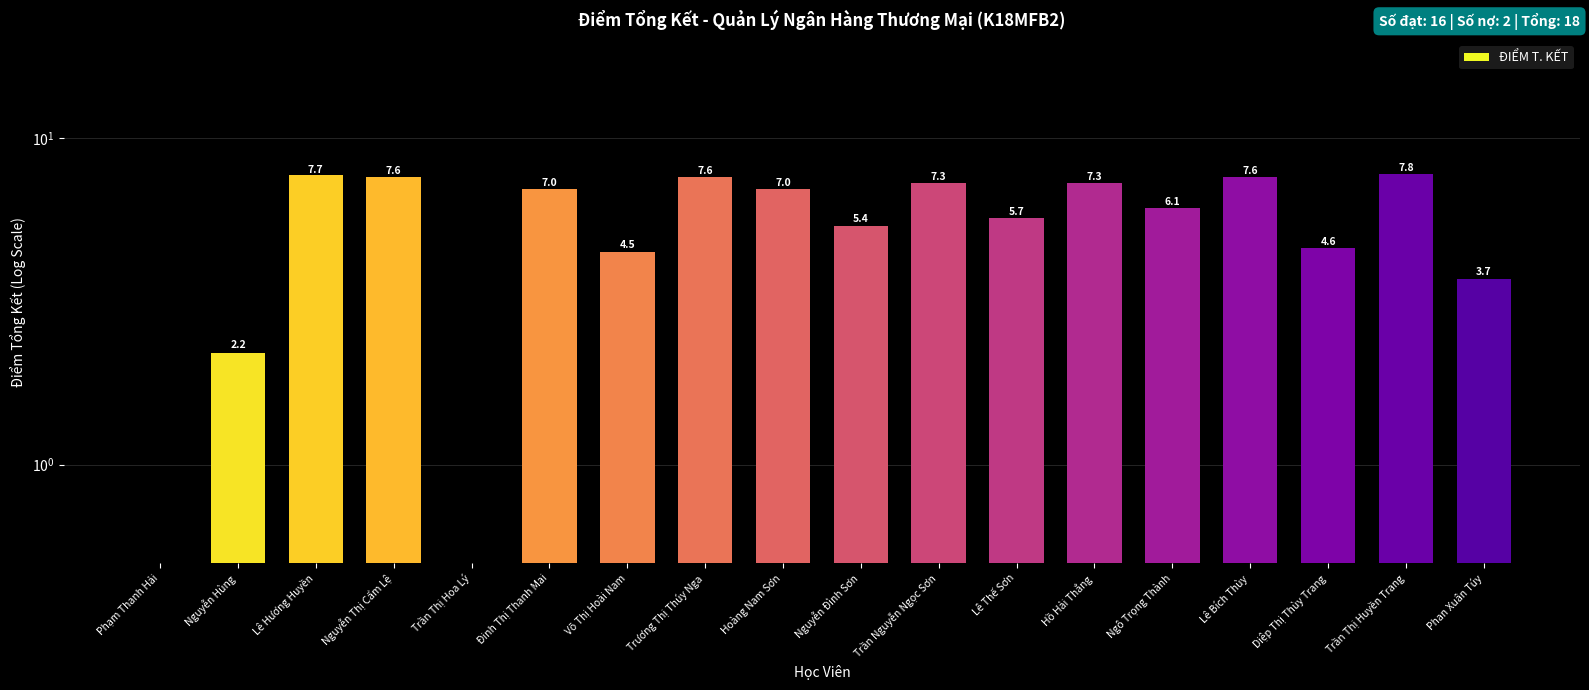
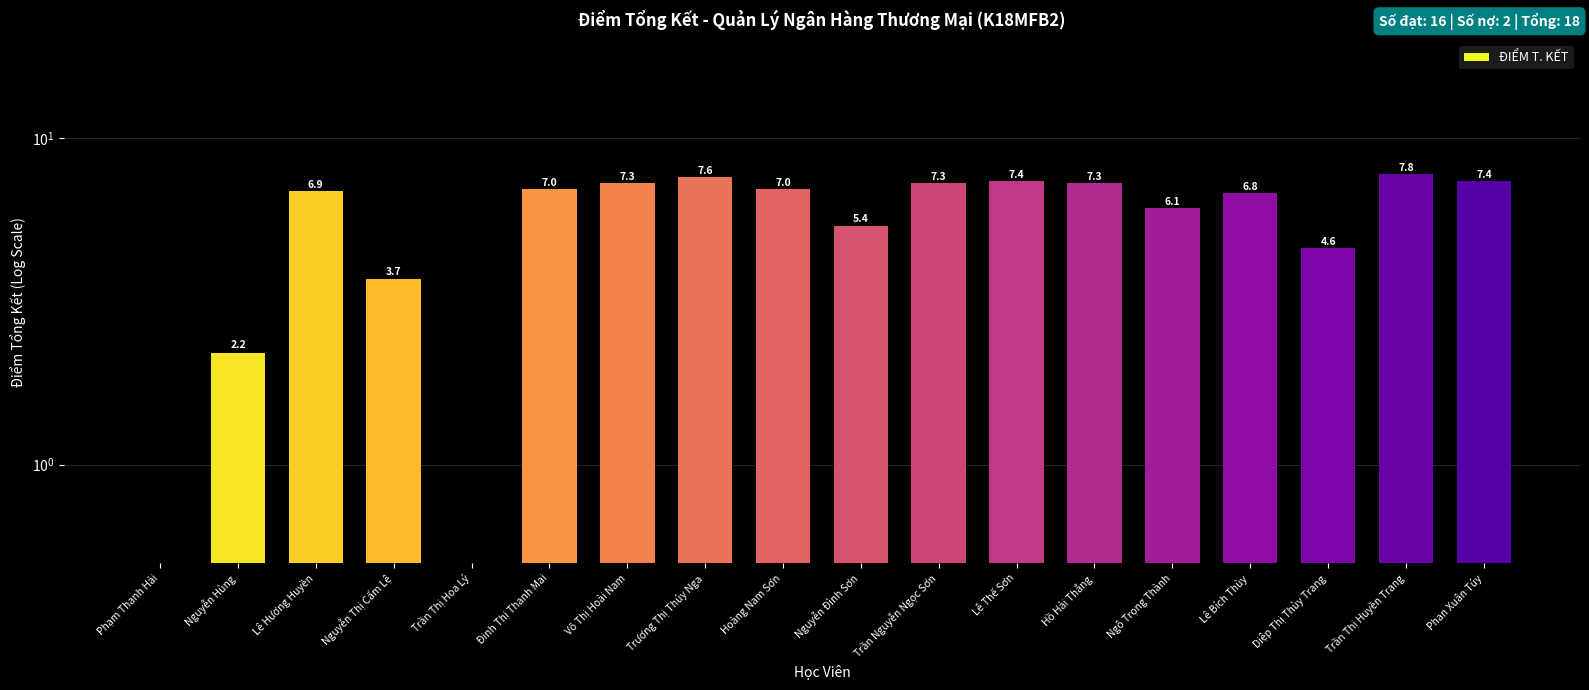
  {
    "Nguyễn Hùng": 2.2,
-   "Lê Hương Huyền": 7.7,
-   "Nguyễn Thị Cẩm Lệ": 7.6,
+   "Lê Hương Huyền": 6.9,
+   "Nguyễn Thị Cẩm Lệ": 3.7,
    "Đinh Thị Thanh Mai": 7.0,
-   "Võ Thị Hoài Nam": 4.5,
+   "Võ Thị Hoài Nam": 7.3,
    "Trương Thị Thúy Nga": 7.6,
    "Hoàng Nam Sơn": 7.0,
    "Nguyễn Đình Sơn": 5.4,
    "Trần Nguyễn Ngọc Sơn": 7.3,
-   "Lê Thế Sơn": 5.7,
+   "Lê Thế Sơn": 7.4,
    "Hồ Hải Thắng": 7.3,
    "Ngô Trọng Thành": 6.1,
-   "Lê Bích Thùy": 7.6,
+   "Lê Bích Thùy": 6.8,
    "Diệp Thị Thùy Trang": 4.6,
    "Trần Thị Huyền Trang": 7.8,
-   "Phan Xuân Túy": 3.7
+   "Phan Xuân Túy": 7.4
  }
